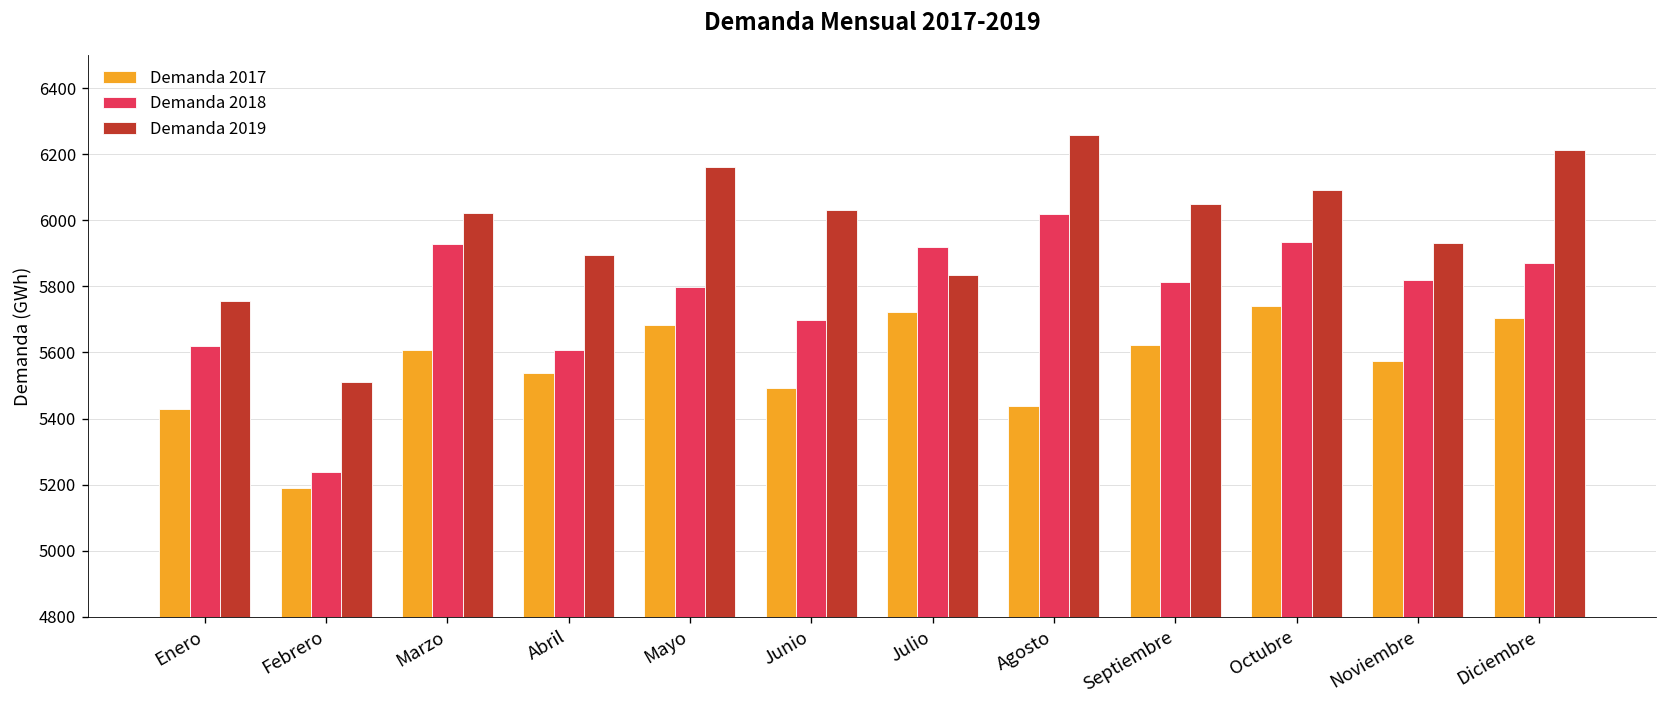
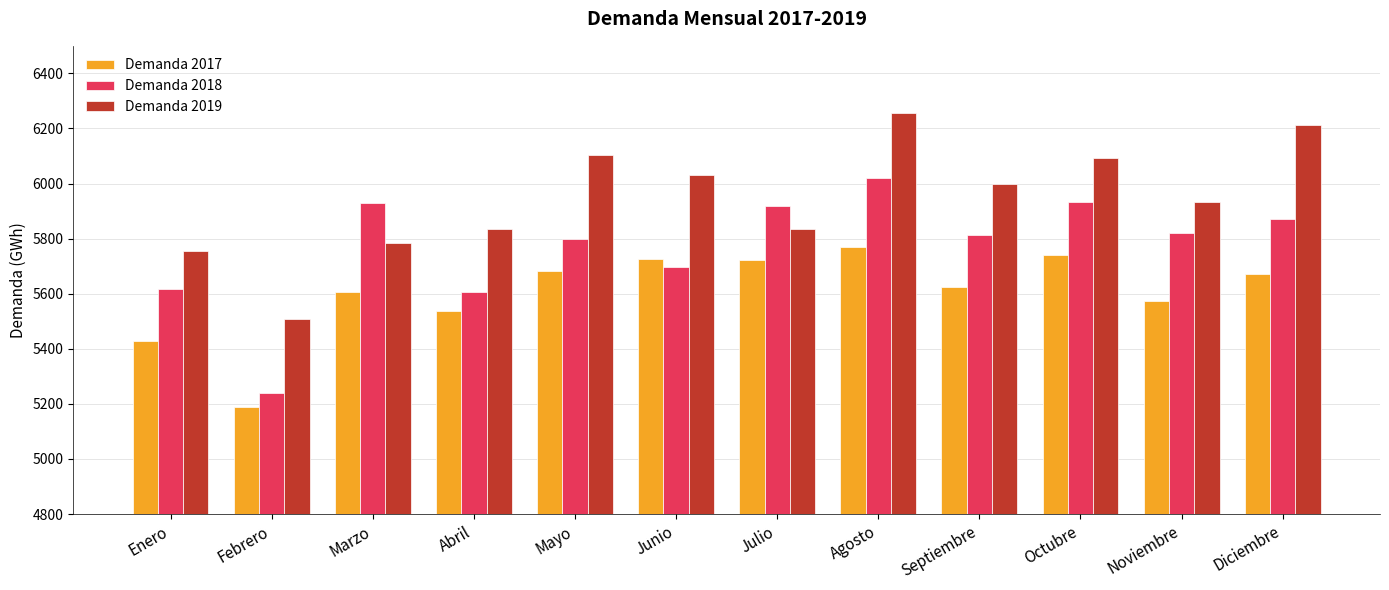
  {
    "Demanda 2017": {
      "Enero": 5430,
      "Febrero": 5190,
      "Marzo": 5610,
      "Abril": 5540,
      "Mayo": 5680,
-     "Junio": 5490,
+     "Junio": 5720,
      "Julio": 5720,
-     "Agosto": 5440,
+     "Agosto": 5770,
      "Septiembre": 5620,
      "Octubre": 5740,
      "Noviembre": 5570,
-     "Diciembre": 5700
+     "Diciembre": 5670
    },
    "Demanda 2018": {
      "Enero": 5620,
      "Febrero": 5240,
      "Marzo": 5930,
      "Abril": 5610,
      "Mayo": 5800,
      "Junio": 5700,
      "Julio": 5920,
      "Agosto": 6020,
      "Septiembre": 5810,
      "Octubre": 5930,
      "Noviembre": 5820,
      "Diciembre": 5870
    },
    "Demanda 2019": {
      "Enero": 5760,
      "Febrero": 5510,
-     "Marzo": 6020,
-     "Abril": 5890,
-     "Mayo": 6160,
+     "Marzo": 5780,
+     "Abril": 5840,
+     "Mayo": 6100,
      "Junio": 6030,
      "Julio": 5830,
      "Agosto": 6260,
-     "Septiembre": 6050,
+     "Septiembre": 6000,
      "Octubre": 6090,
      "Noviembre": 5930,
      "Diciembre": 6210
    }
  }
